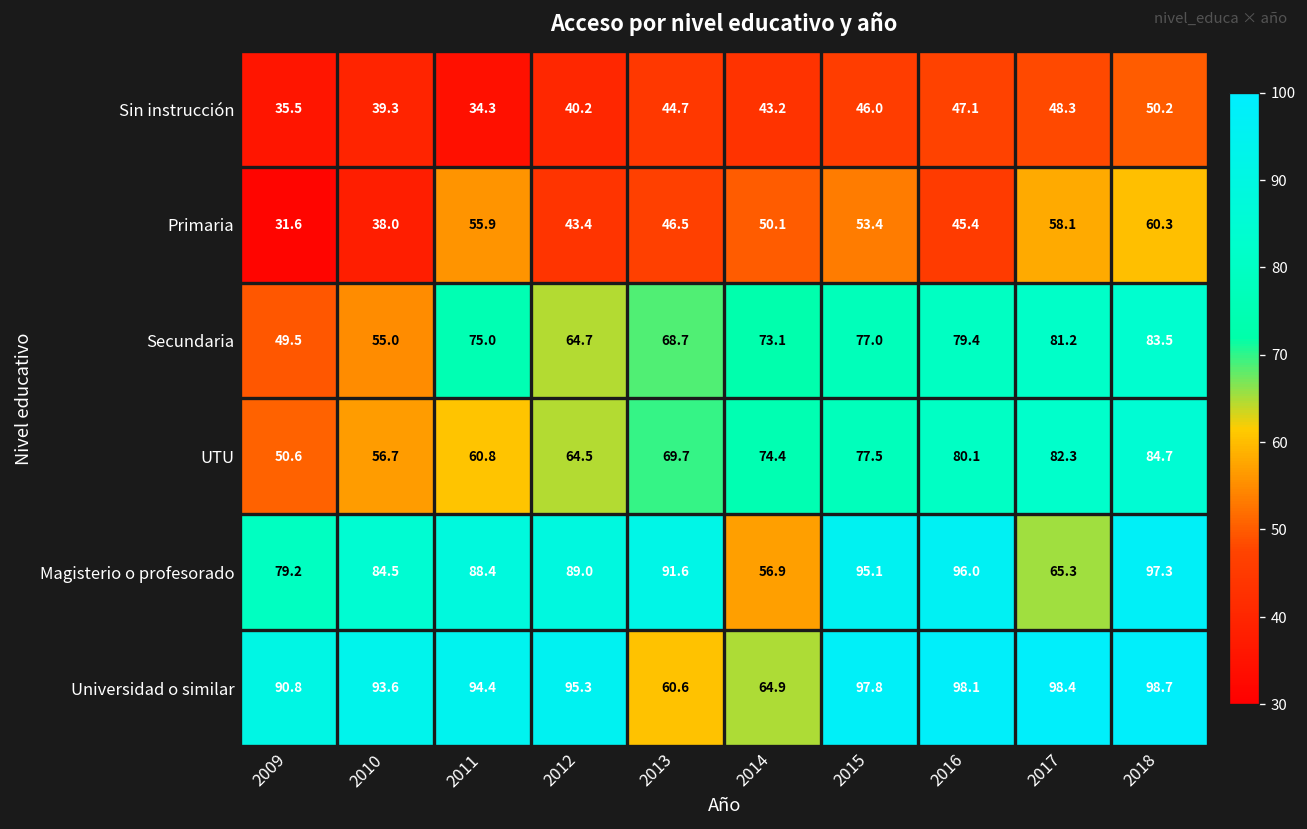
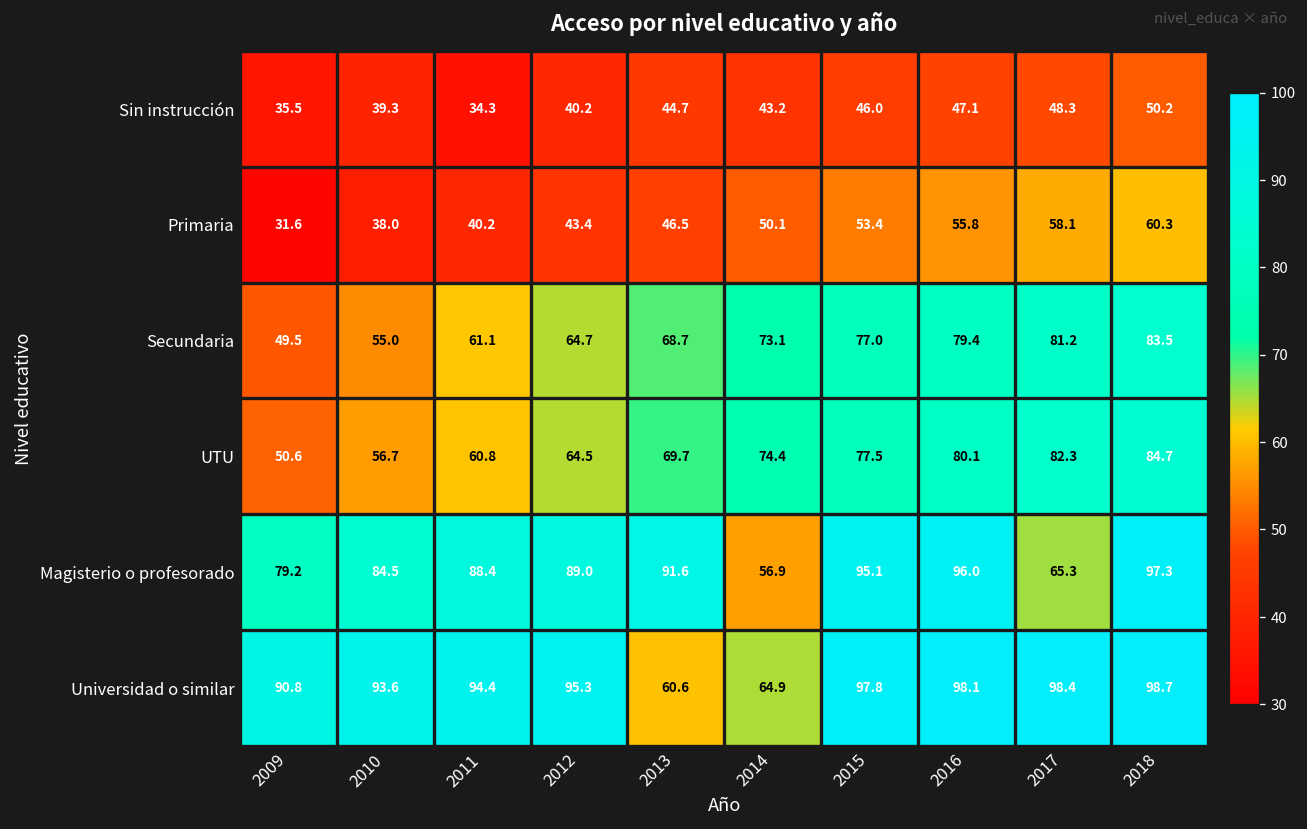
  {
    "Sin instrucción": {
      "2009": 35.5,
      "2010": 39.3,
      "2011": 34.3,
      "2012": 40.2,
      "2013": 44.7,
      "2014": 43.2,
      "2015": 46.0,
      "2016": 47.1,
      "2017": 48.3,
      "2018": 50.2
    },
    "Primaria": {
      "2009": 31.6,
      "2010": 38.0,
-     "2011": 55.9,
+     "2011": 40.2,
      "2012": 43.4,
      "2013": 46.5,
      "2014": 50.1,
      "2015": 53.4,
-     "2016": 45.4,
+     "2016": 55.8,
      "2017": 58.1,
      "2018": 60.3
    },
    "Secundaria": {
      "2009": 49.5,
      "2010": 55.0,
-     "2011": 75.0,
+     "2011": 61.1,
      "2012": 64.7,
      "2013": 68.7,
      "2014": 73.1,
      "2015": 77.0,
      "2016": 79.4,
      "2017": 81.2,
      "2018": 83.5
    },
    "UTU": {
      "2009": 50.6,
      "2010": 56.7,
      "2011": 60.8,
      "2012": 64.5,
      "2013": 69.7,
      "2014": 74.4,
      "2015": 77.5,
      "2016": 80.1,
      "2017": 82.3,
      "2018": 84.7
    },
    "Magisterio o profesorado": {
      "2009": 79.2,
      "2010": 84.5,
      "2011": 88.4,
      "2012": 89.0,
      "2013": 91.6,
      "2014": 56.9,
      "2015": 95.1,
      "2016": 96.0,
      "2017": 65.3,
      "2018": 97.3
    },
    "Universidad o similar": {
      "2009": 90.8,
      "2010": 93.6,
      "2011": 94.4,
      "2012": 95.3,
      "2013": 60.6,
      "2014": 64.9,
      "2015": 97.8,
      "2016": 98.1,
      "2017": 98.4,
      "2018": 98.7
    }
  }
